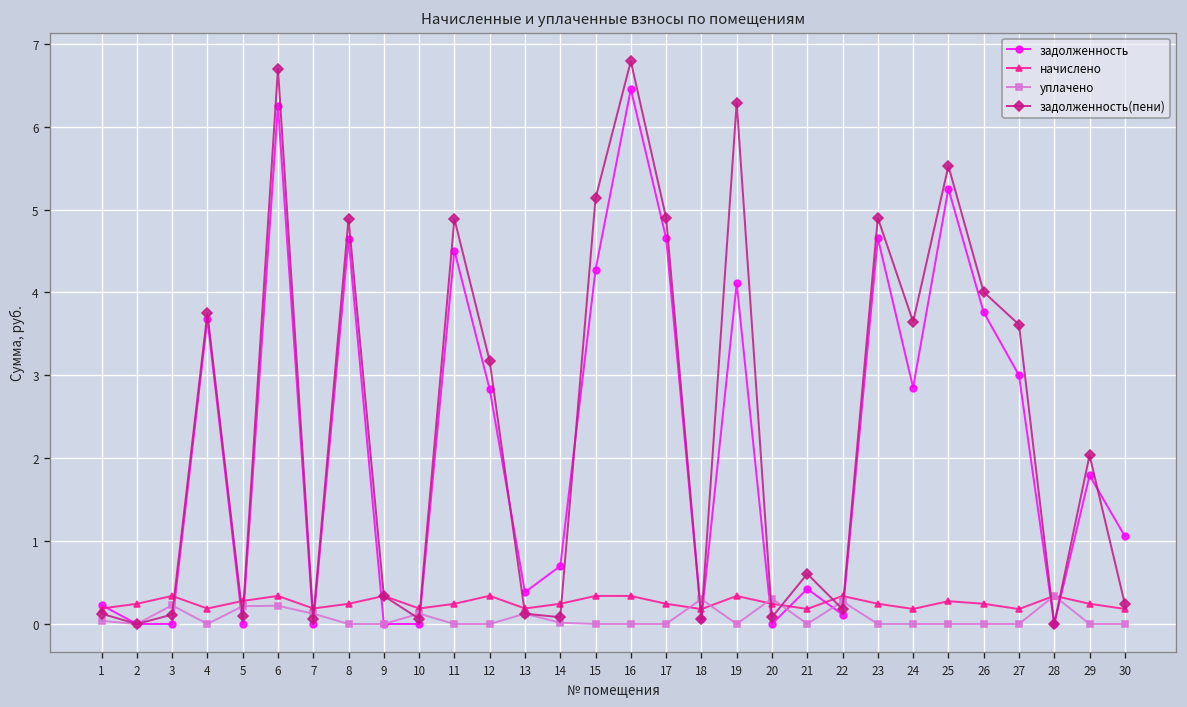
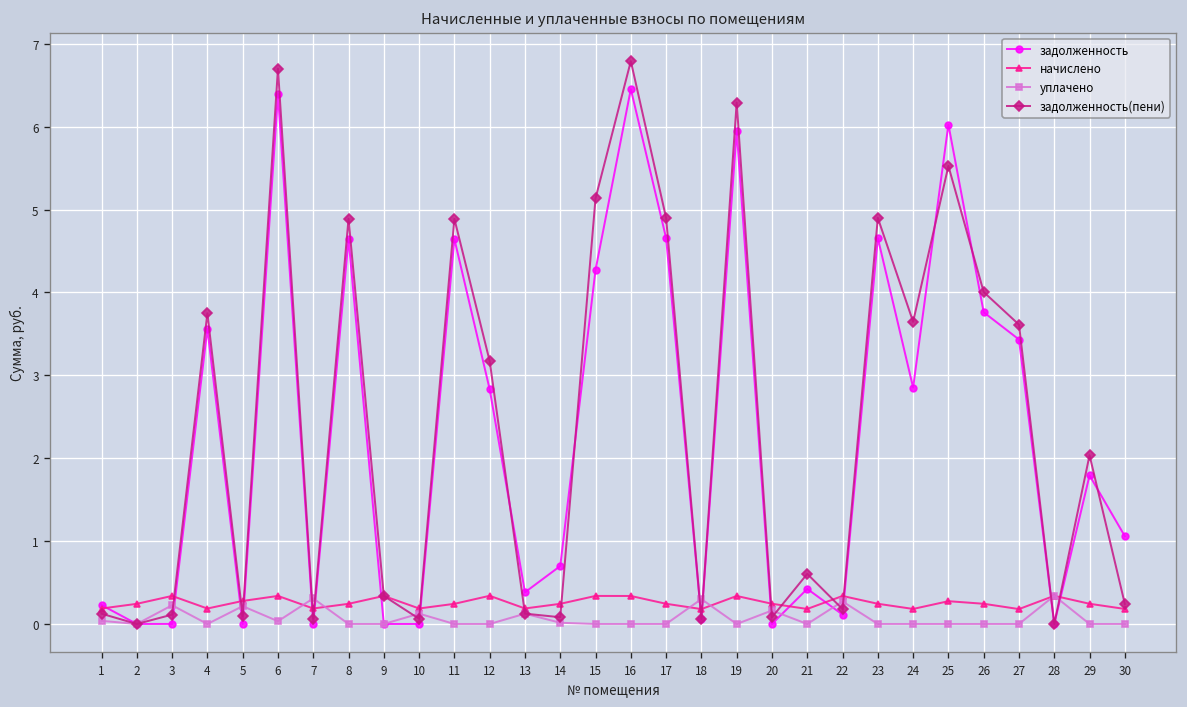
  {
    "задолженность": {
      "1": 0.2,
      "3": 0.0,
-     "4": 3.7,
+     "4": 3.6,
      "5": 0.0,
-     "6": 6.3,
+     "6": 6.4,
      "7": 0.0,
      "8": 4.6,
      "10": 0.0,
-     "11": 4.5,
+     "11": 4.6,
      "12": 2.8,
      "13": 0.4,
      "14": 0.7,
      "15": 4.3,
      "16": 6.5,
      "17": 4.7,
-     "19": 4.1,
+     "19": 6.0,
      "20": 0.0,
      "21": 0.4,
      "22": 0.1,
      "23": 4.7,
      "24": 2.9,
-     "25": 5.3,
+     "25": 6.0,
      "26": 3.8,
-     "27": 3.0,
+     "27": 3.4,
      "29": 1.8,
      "30": 1.1
    },
    "уплачено": {
      "1": 0.0,
      "3": 0.2,
      "4": 0.0,
      "5": 0.2,
-     "6": 0.2,
-     "7": 0.1,
+     "6": 0.0,
+     "7": 0.3,
      "8": 0.0,
      "10": 0.1,
      "11": 0.0,
      "12": 0.0,
      "14": 0.0,
      "15": 0.0,
      "16": 0.0,
      "17": 0.0,
      "18": 0.3,
      "19": 0.0,
-     "20": 0.3,
+     "20": 0.2,
      "21": 0.0,
      "22": 0.3,
      "23": 0.0,
      "24": 0.0,
      "25": 0.0,
      "26": 0.0,
      "27": 0.0,
      "29": 0.0,
      "30": 0.0
    }
  }
